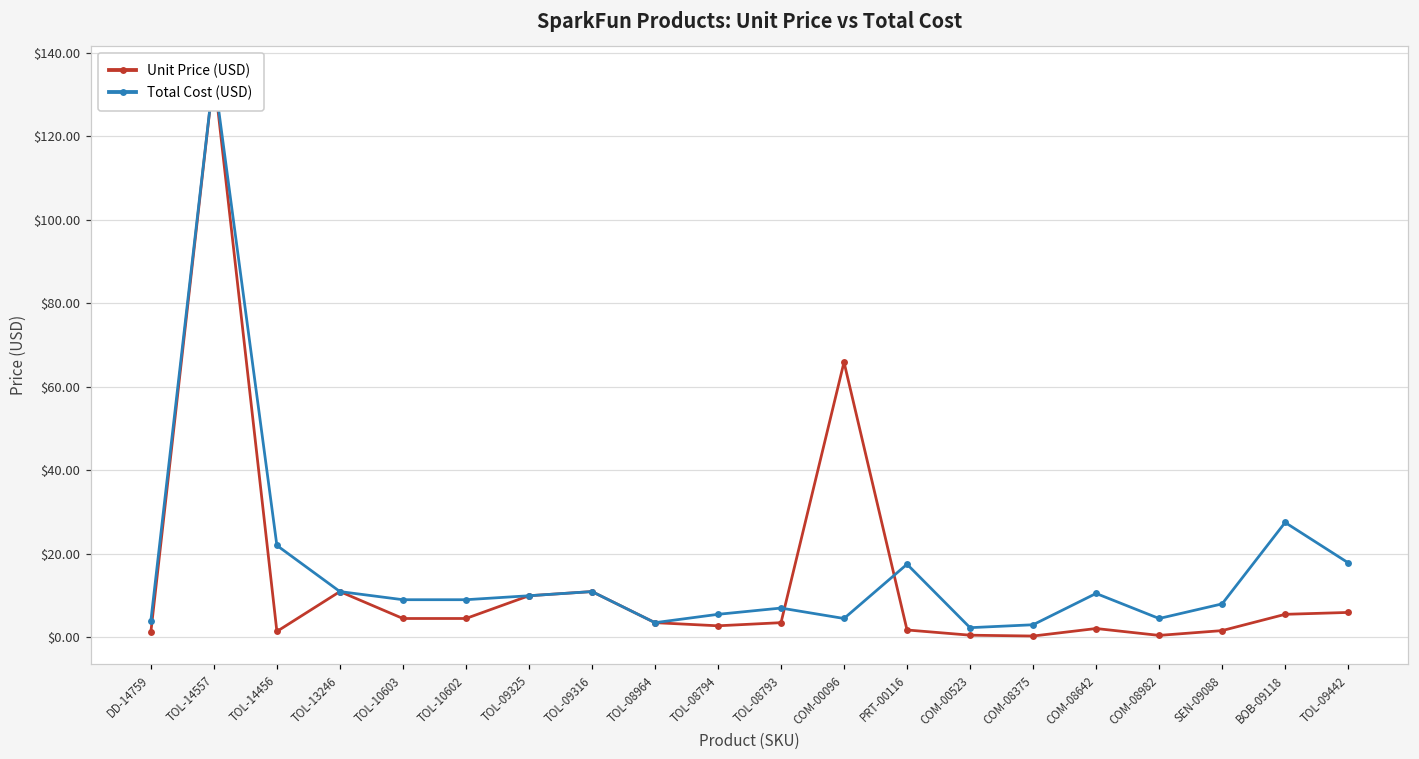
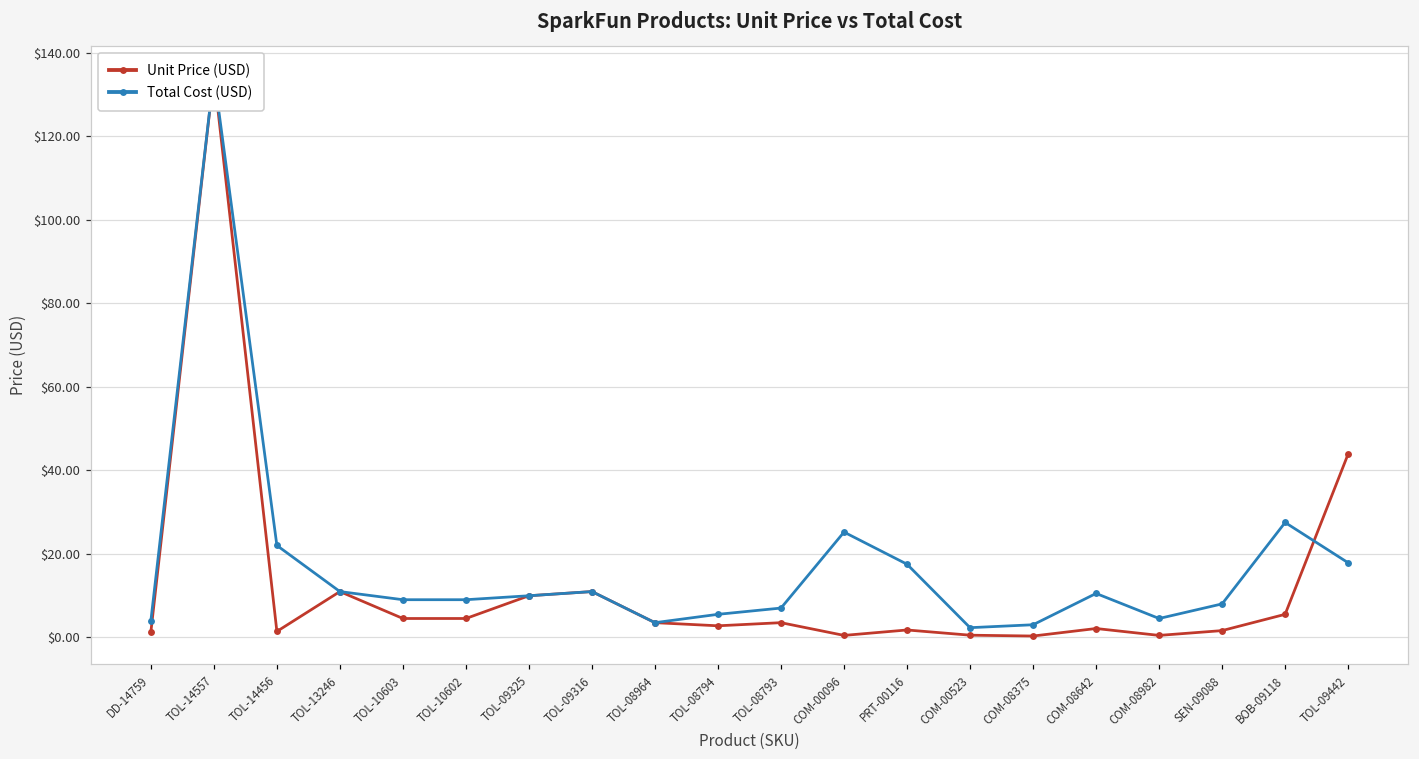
  {
    "Unit Price (USD)": {
      "DD-14759": "$1",
      "TOL-14456": "$1",
      "TOL-10603": "$5",
      "TOL-10602": "$5",
      "TOL-08794": "$3",
      "TOL-08793": "$4",
-     "COM-00096": "$66",
+     "COM-00096": "$0",
      "PRT-00116": "$2",
      "COM-00523": "$1",
      "COM-08375": "$0",
      "COM-08642": "$2",
      "COM-08982": "$0",
      "SEN-09088": "$2",
      "BOB-09118": "$6",
-     "TOL-09442": "$6"
+     "TOL-09442": "$44"
    },
    "Total Cost (USD)": {
      "DD-14759": "$4",
      "TOL-14456": "$22",
      "TOL-10603": "$9",
      "TOL-10602": "$9",
      "TOL-08794": "$6",
      "TOL-08793": "$7",
-     "COM-00096": "$5",
+     "COM-00096": "$25",
      "PRT-00116": "$18",
      "COM-00523": "$2",
      "COM-08375": "$3",
      "COM-08642": "$11",
      "COM-08982": "$5",
      "SEN-09088": "$8",
      "BOB-09118": "$28",
      "TOL-09442": "$18"
    }
  }
